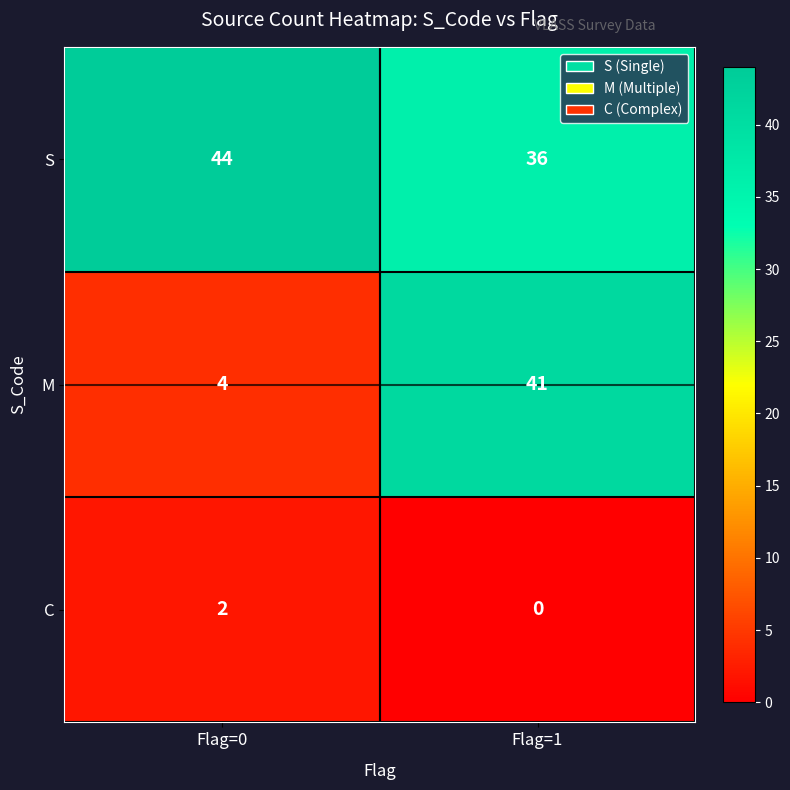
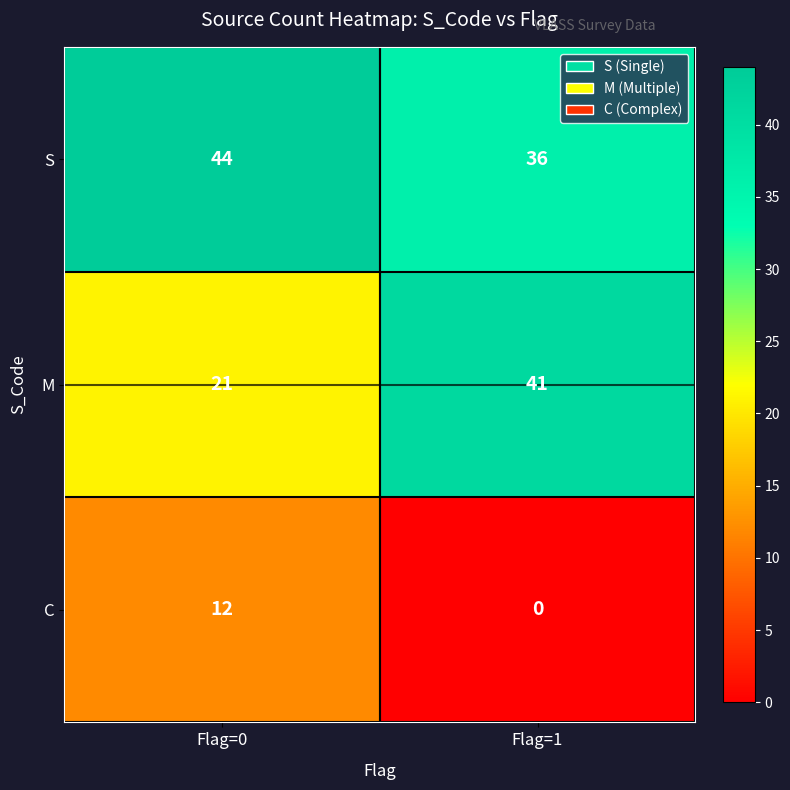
  {
    "S": {
      "Flag=0": 44,
      "Flag=1": 36
    },
    "M": {
-     "Flag=0": 4,
+     "Flag=0": 21,
      "Flag=1": 41
    },
    "C": {
-     "Flag=0": 2,
+     "Flag=0": 12,
      "Flag=1": 0
    }
  }
